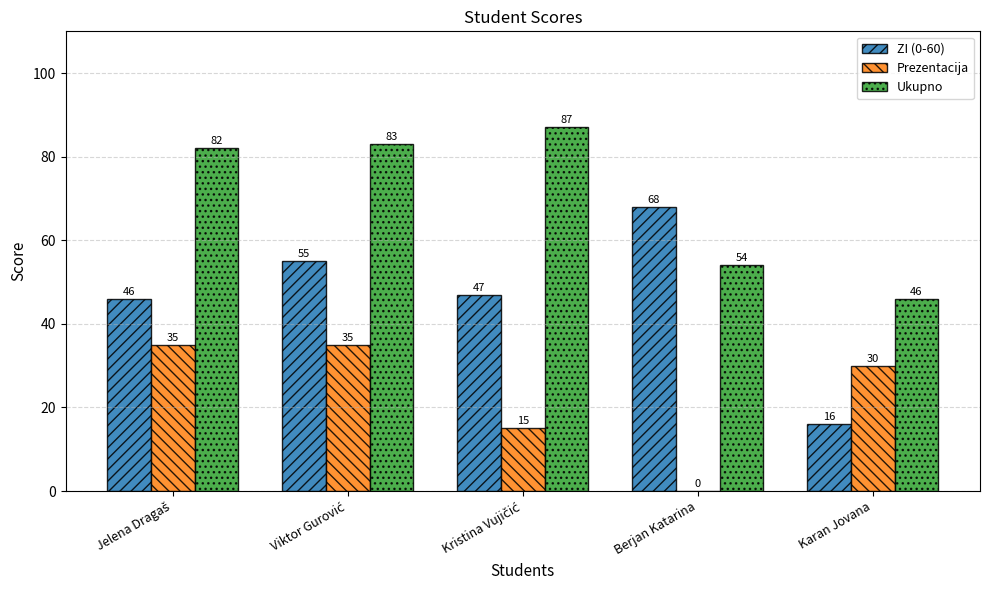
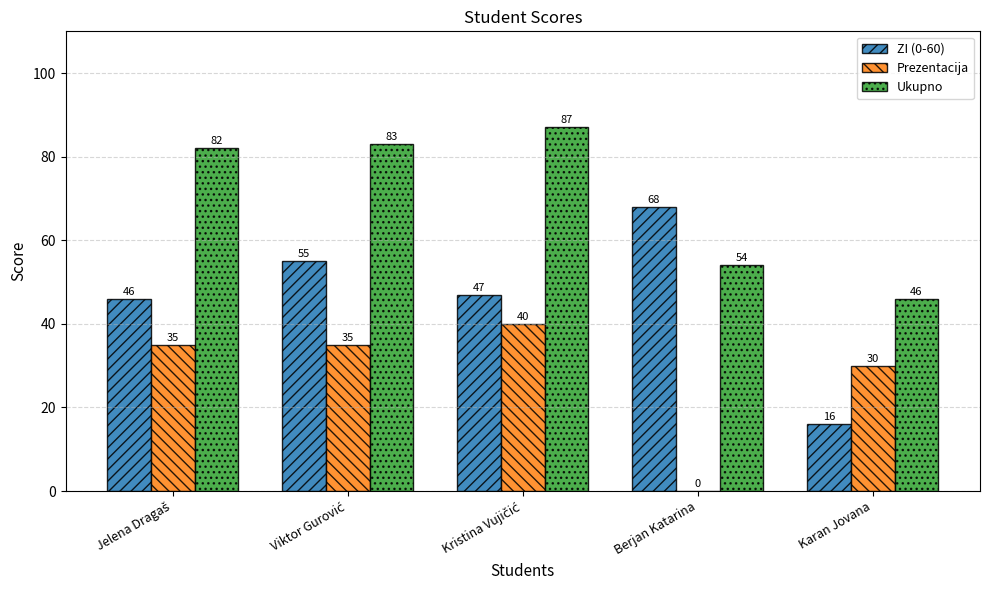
  {
    "ZI (0-60)": {
      "Jelena Dragaš": 46,
      "Viktor Gurović": 55,
      "Kristina Vujičić": 47,
      "Berjan Katarina": 68,
      "Karan Jovana": 16
    },
    "Prezentacija": {
      "Jelena Dragaš": 35,
      "Viktor Gurović": 35,
-     "Kristina Vujičić": 15,
+     "Kristina Vujičić": 40,
      "Berjan Katarina": 0,
      "Karan Jovana": 30
    },
    "Ukupno": {
      "Jelena Dragaš": 82,
      "Viktor Gurović": 83,
      "Kristina Vujičić": 87,
      "Berjan Katarina": 54,
      "Karan Jovana": 46
    }
  }
